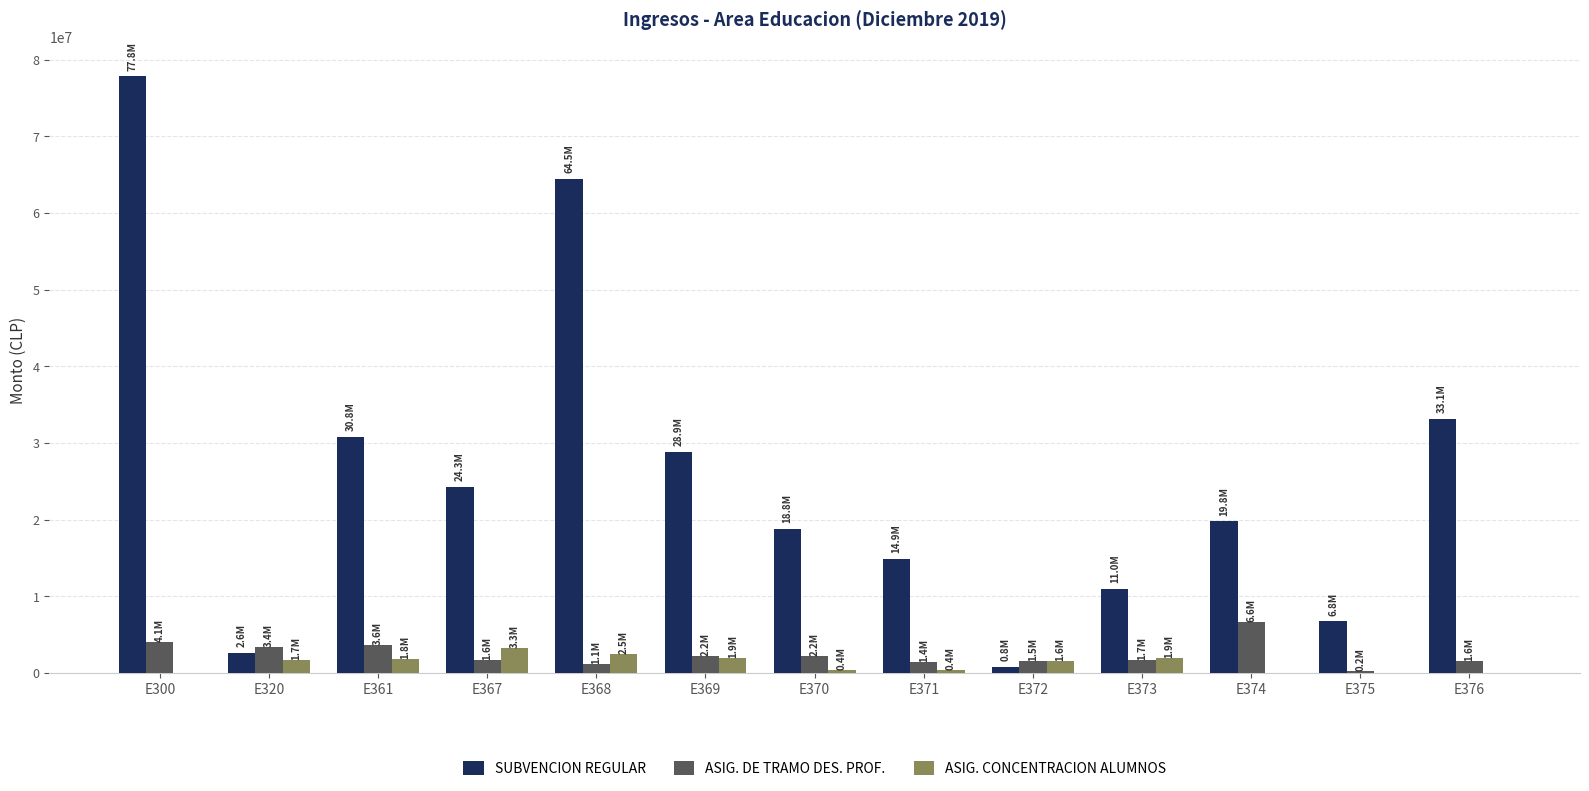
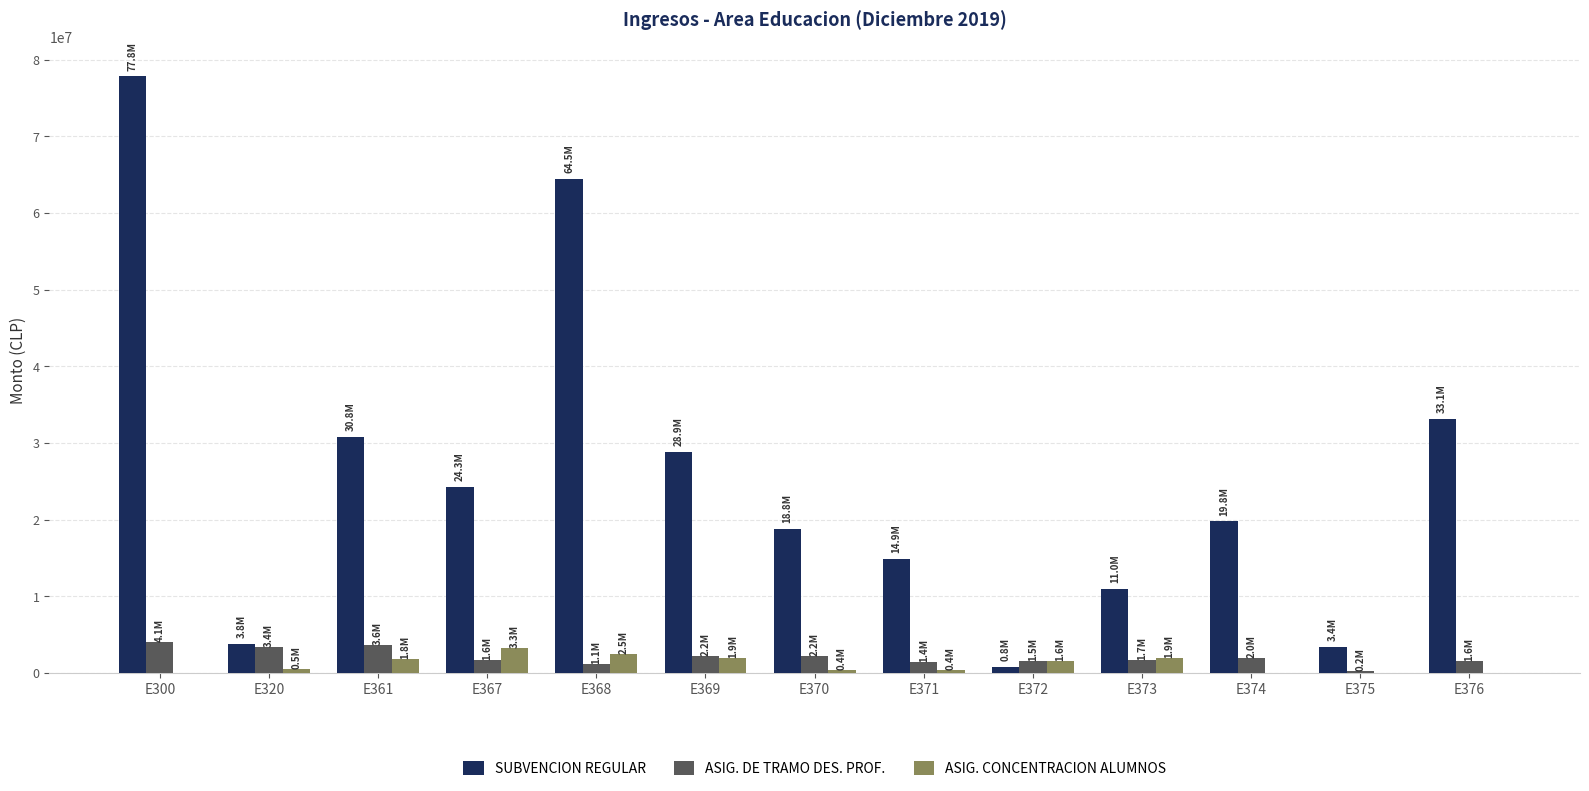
  {
    "SUBVENCION REGULAR": {
      "E300": "77.8M",
-     "E320": "2.6M",
+     "E320": "3.8M",
      "E361": "30.8M",
      "E367": "24.3M",
      "E368": "64.5M",
      "E369": "28.9M",
      "E370": "18.8M",
      "E371": "14.9M",
      "E372": "0.8M",
      "E373": "11.0M",
      "E374": "19.8M",
-     "E375": "6.8M",
+     "E375": "3.4M",
      "E376": "33.1M"
    },
    "ASIG. DE TRAMO DES. PROF.": {
      "E300": "4.1M",
      "E320": "3.4M",
      "E361": "3.6M",
      "E367": "1.6M",
      "E368": "1.1M",
      "E369": "2.2M",
      "E370": "2.2M",
      "E371": "1.4M",
      "E372": "1.5M",
      "E373": "1.7M",
-     "E374": "6.6M",
+     "E374": "2.0M",
      "E375": "0.2M",
      "E376": "1.6M"
    },
    "ASIG. CONCENTRACION ALUMNOS": {
-     "E320": "1.7M",
+     "E320": "0.5M",
      "E361": "1.8M",
      "E367": "3.3M",
      "E368": "2.5M",
      "E369": "1.9M",
      "E370": "0.4M",
      "E371": "0.4M",
      "E372": "1.6M",
      "E373": "1.9M"
    }
  }
